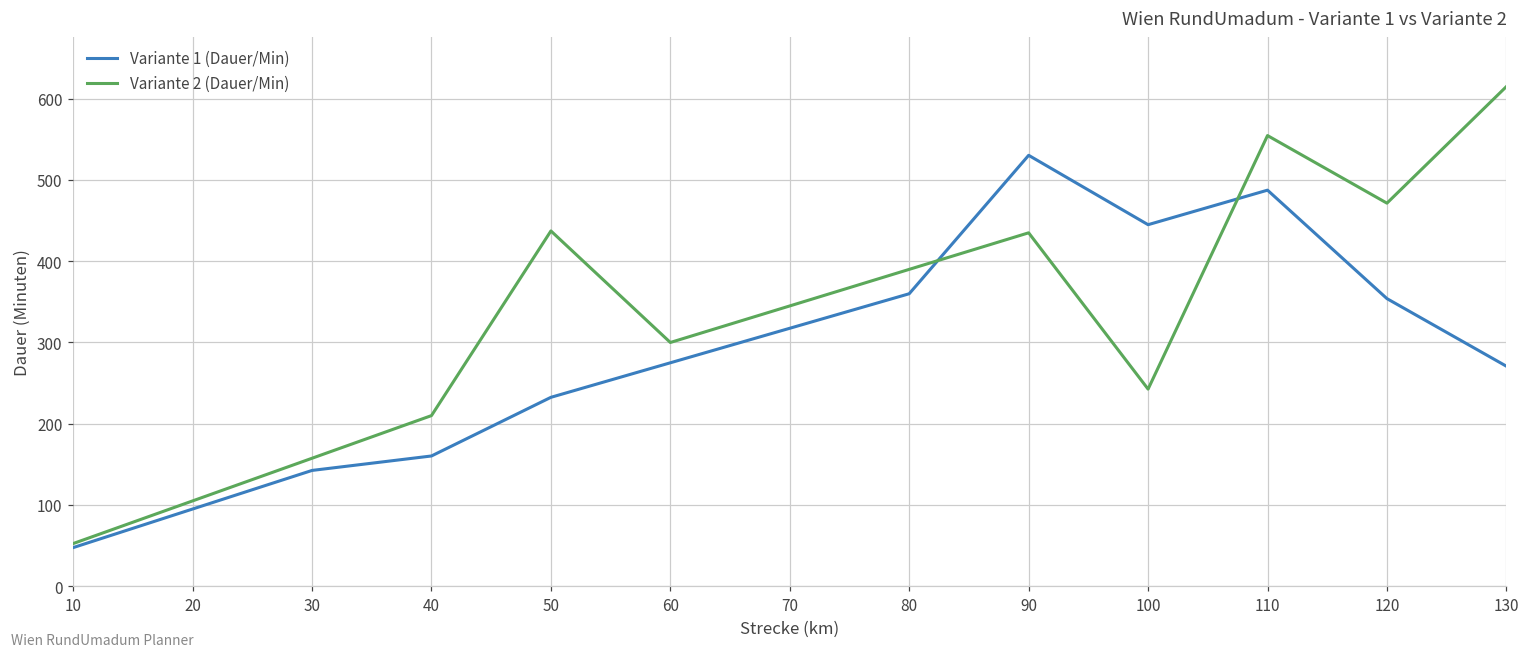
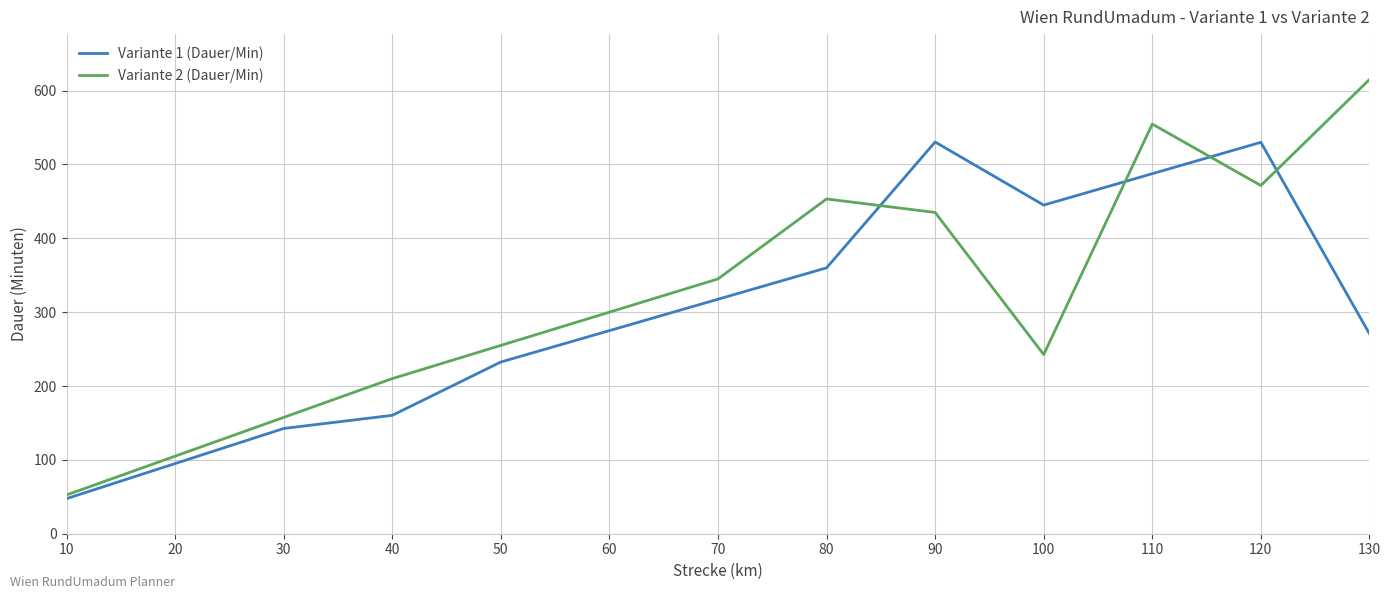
  {
    "Variante 1 (Dauer/Min)": {
      "10": 50,
      "20": 100,
      "30": 140,
      "40": 160,
      "50": 230,
      "60": 280,
      "70": 320,
      "80": 360,
      "90": 530,
      "100": 450,
      "110": 490,
-     "120": 350,
+     "120": 530,
      "130": 270
    },
    "Variante 2 (Dauer/Min)": {
      "10": 50,
      "20": 110,
      "30": 160,
      "40": 210,
-     "50": 440,
+     "50": 260,
      "60": 300,
      "70": 350,
-     "80": 390,
+     "80": 450,
      "90": 440,
      "100": 240,
      "110": 550,
      "120": 470,
      "130": 620
    }
  }
